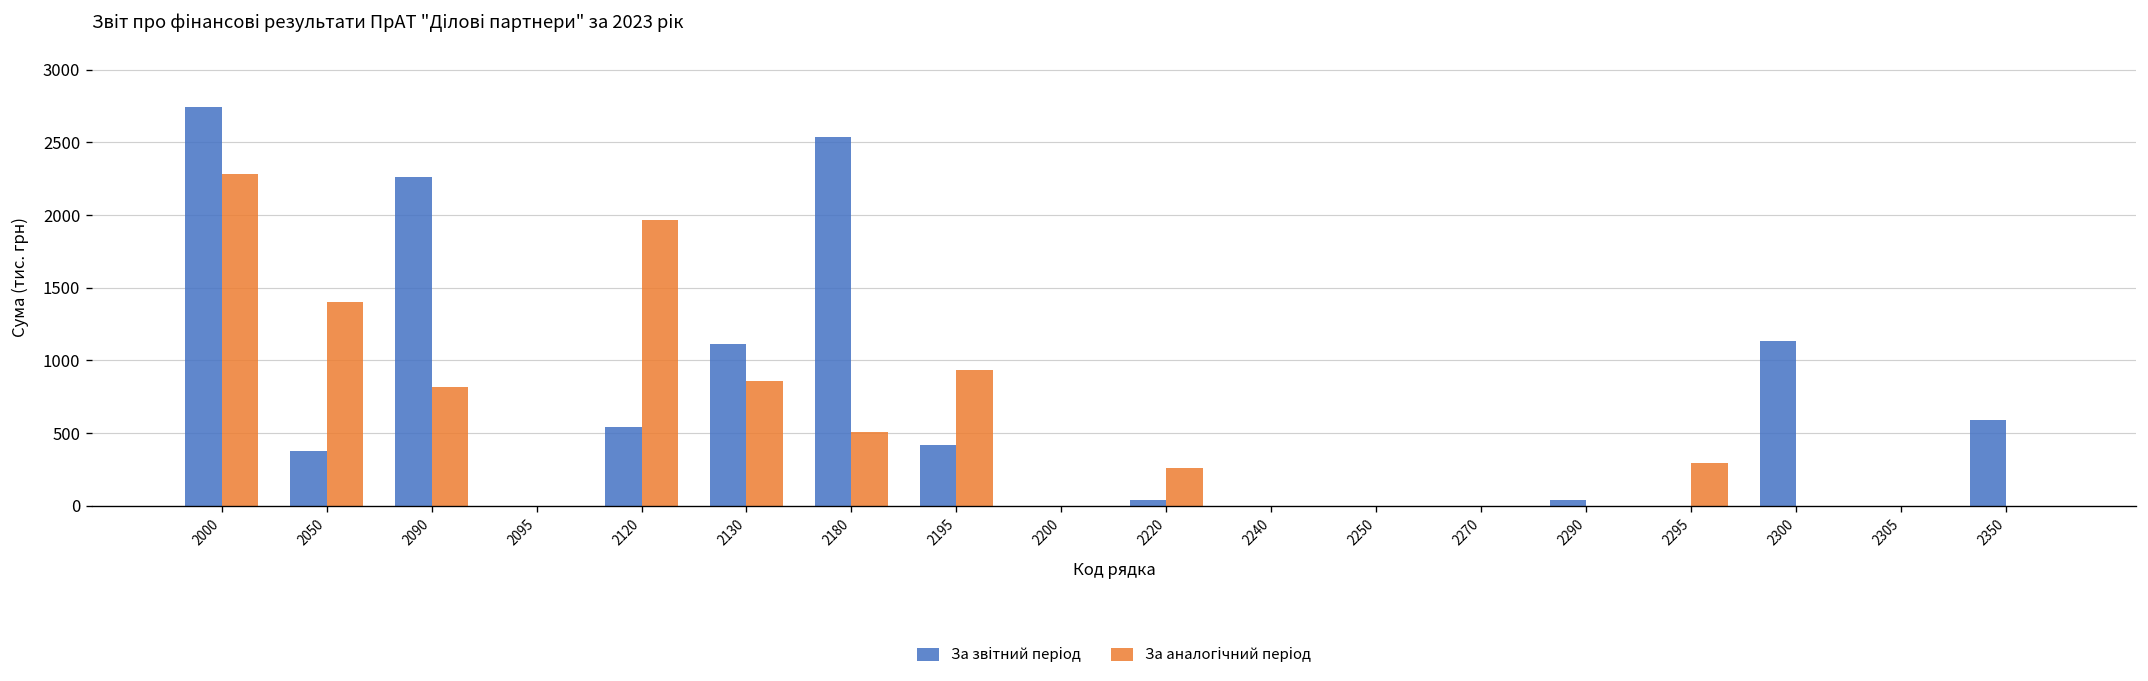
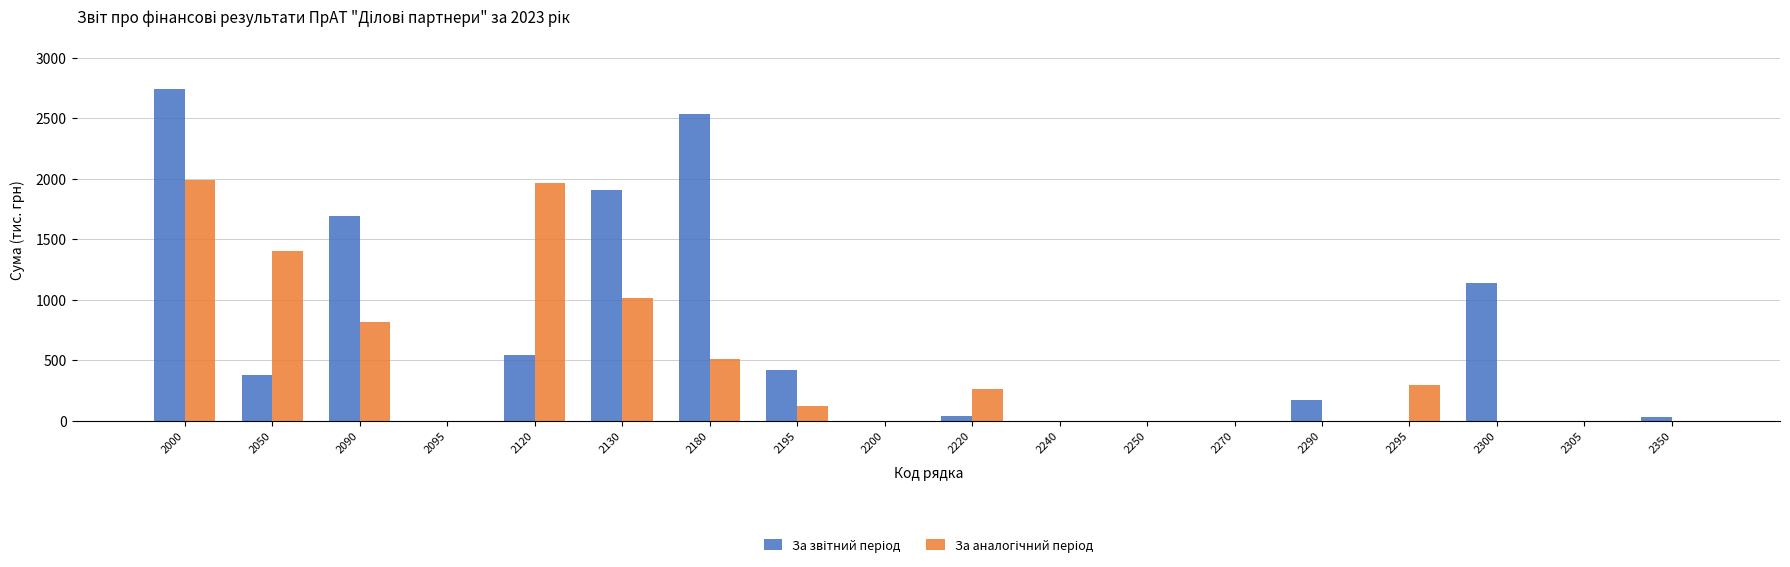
  {
    "За звітний період": {
      "2000": 2740,
      "2050": 380,
-     "2090": 2260,
+     "2090": 1700,
      "2095": 0,
      "2120": 540,
-     "2130": 1120,
+     "2130": 1910,
      "2180": 2540,
      "2195": 420,
      "2200": 0,
      "2220": 40,
      "2240": 0,
      "2250": 0,
      "2270": 0,
-     "2290": 40,
+     "2290": 170,
      "2295": 0,
      "2300": 1140,
      "2305": 0,
-     "2350": 590
+     "2350": 30
    },
    "За аналогічний період": {
-     "2000": 2280,
+     "2000": 1990,
      "2050": 1400,
      "2090": 820,
      "2095": 0,
      "2120": 1970,
-     "2130": 860,
+     "2130": 1010,
      "2180": 510,
-     "2195": 930,
+     "2195": 130,
      "2200": 0,
      "2220": 260,
      "2240": 0,
      "2250": 0,
      "2270": 0,
      "2290": 0,
      "2295": 300,
      "2300": 0,
      "2305": 0,
      "2350": 0
    }
  }
